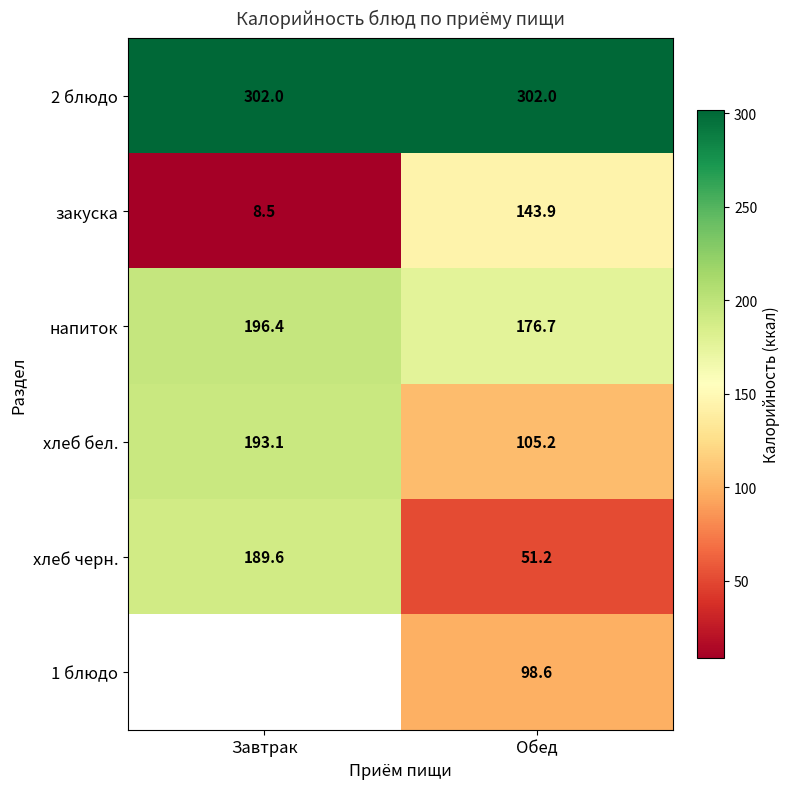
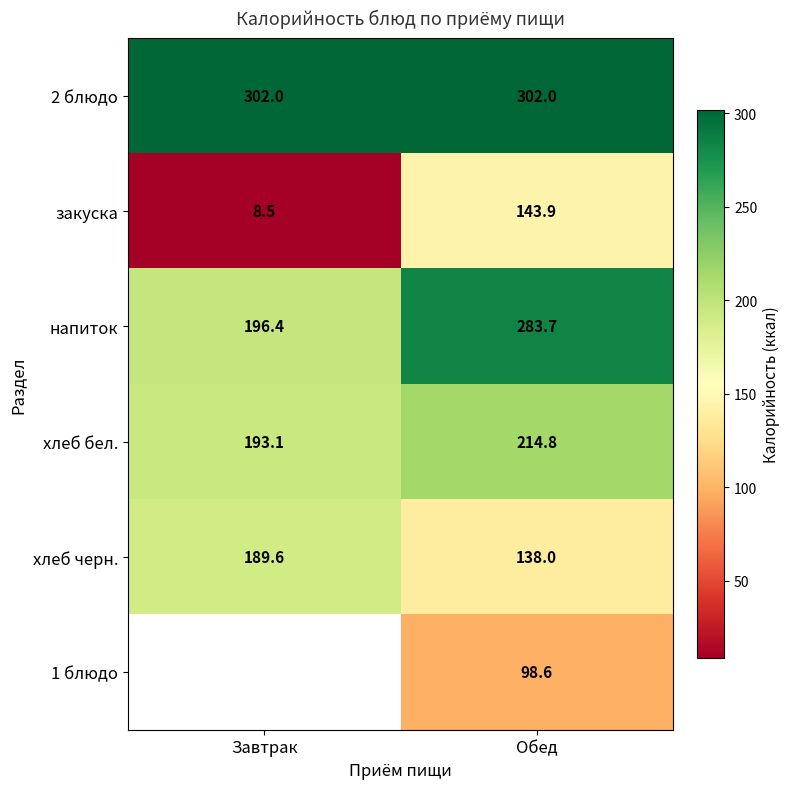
  {
    "2 блюдо": {
      "Завтрак": 302.0,
      "Обед": 302.0
    },
    "закуска": {
      "Завтрак": 8.5,
      "Обед": 143.9
    },
    "напиток": {
      "Завтрак": 196.4,
-     "Обед": 176.7
+     "Обед": 283.7
    },
    "хлеб бел.": {
      "Завтрак": 193.1,
-     "Обед": 105.2
+     "Обед": 214.8
    },
    "хлеб черн.": {
      "Завтрак": 189.6,
-     "Обед": 51.2
+     "Обед": 138.0
    },
    "1 блюдо": {
      "Обед": 98.6
    }
  }
